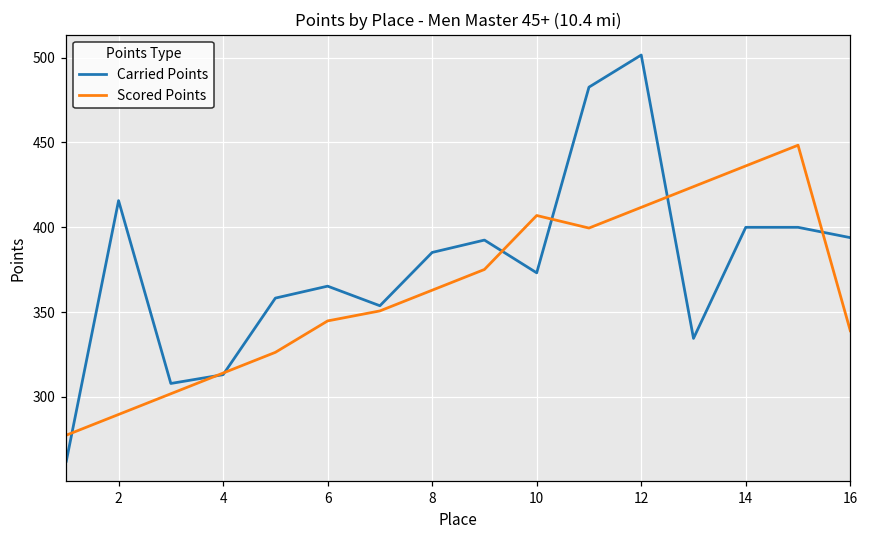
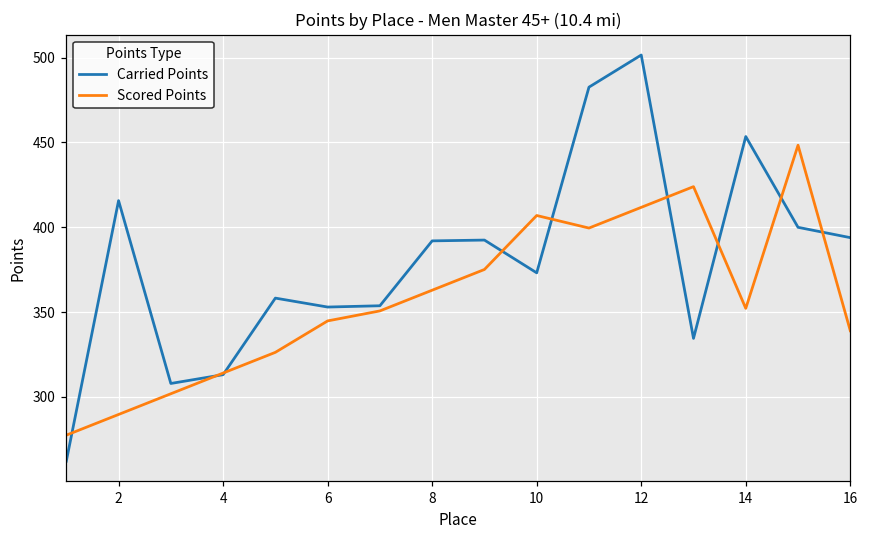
  {
    "Carried Points": {
      "2": 416,
-     "6": 365,
-     "8": 385,
+     "6": 353,
+     "8": 392,
      "10": 373,
      "12": 502,
-     "14": 400,
+     "14": 454,
      "16": 394
    },
    "Scored Points": {
      "2": 290,
      "6": 345,
      "8": 363,
      "10": 407,
      "12": 412,
-     "14": 436,
+     "14": 352,
      "16": 339
    }
  }
